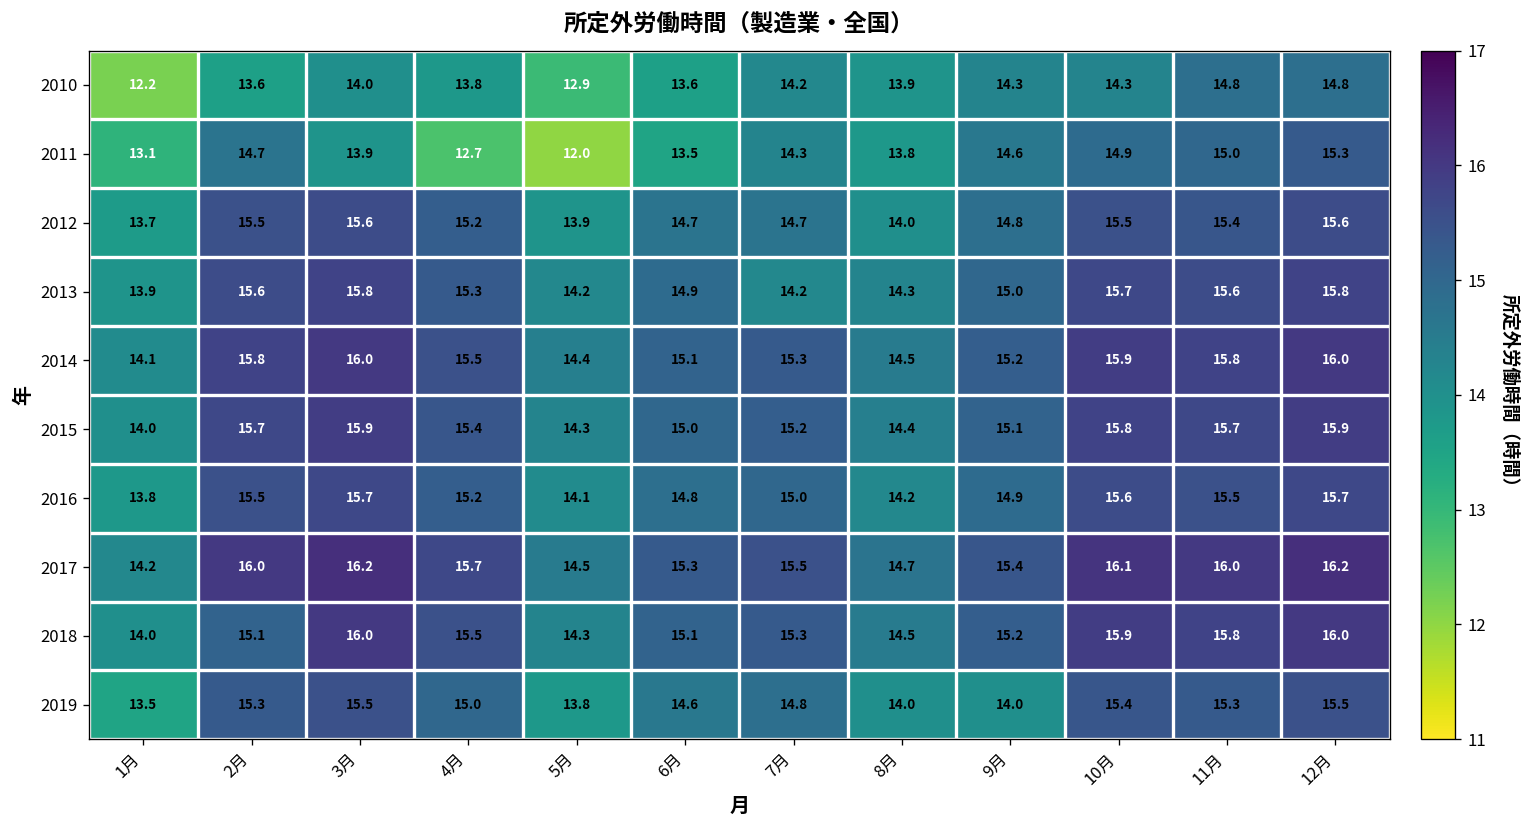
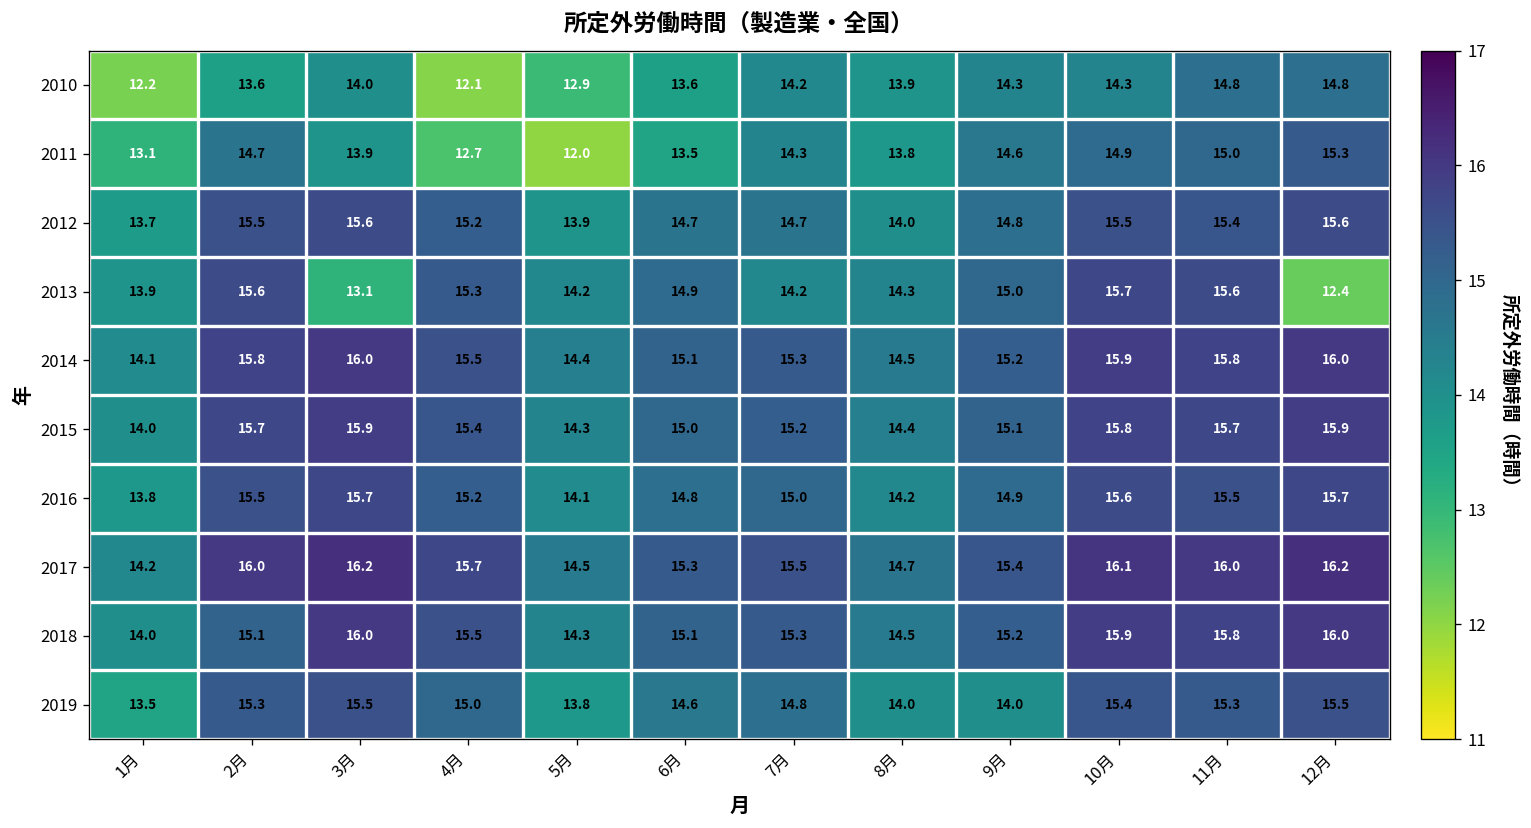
  {
    "2010": {
      "1月": 12.2,
      "2月": 13.6,
      "3月": 14.0,
-     "4月": 13.8,
+     "4月": 12.1,
      "5月": 12.9,
      "6月": 13.6,
      "7月": 14.2,
      "8月": 13.9,
      "9月": 14.3,
      "10月": 14.3,
      "11月": 14.8,
      "12月": 14.8
    },
    "2011": {
      "1月": 13.1,
      "2月": 14.7,
      "3月": 13.9,
      "4月": 12.7,
      "5月": 12.0,
      "6月": 13.5,
      "7月": 14.3,
      "8月": 13.8,
      "9月": 14.6,
      "10月": 14.9,
      "11月": 15.0,
      "12月": 15.3
    },
    "2012": {
      "1月": 13.7,
      "2月": 15.5,
      "3月": 15.6,
      "4月": 15.2,
      "5月": 13.9,
      "6月": 14.7,
      "7月": 14.7,
      "8月": 14.0,
      "9月": 14.8,
      "10月": 15.5,
      "11月": 15.4,
      "12月": 15.6
    },
    "2013": {
      "1月": 13.9,
      "2月": 15.6,
-     "3月": 15.8,
+     "3月": 13.1,
      "4月": 15.3,
      "5月": 14.2,
      "6月": 14.9,
      "7月": 14.2,
      "8月": 14.3,
      "9月": 15.0,
      "10月": 15.7,
      "11月": 15.6,
-     "12月": 15.8
+     "12月": 12.4
    },
    "2014": {
      "1月": 14.1,
      "2月": 15.8,
      "3月": 16.0,
      "4月": 15.5,
      "5月": 14.4,
      "6月": 15.1,
      "7月": 15.3,
      "8月": 14.5,
      "9月": 15.2,
      "10月": 15.9,
      "11月": 15.8,
      "12月": 16.0
    },
    "2015": {
      "1月": 14.0,
      "2月": 15.7,
      "3月": 15.9,
      "4月": 15.4,
      "5月": 14.3,
      "6月": 15.0,
      "7月": 15.2,
      "8月": 14.4,
      "9月": 15.1,
      "10月": 15.8,
      "11月": 15.7,
      "12月": 15.9
    },
    "2016": {
      "1月": 13.8,
      "2月": 15.5,
      "3月": 15.7,
      "4月": 15.2,
      "5月": 14.1,
      "6月": 14.8,
      "7月": 15.0,
      "8月": 14.2,
      "9月": 14.9,
      "10月": 15.6,
      "11月": 15.5,
      "12月": 15.7
    },
    "2017": {
      "1月": 14.2,
      "2月": 16.0,
      "3月": 16.2,
      "4月": 15.7,
      "5月": 14.5,
      "6月": 15.3,
      "7月": 15.5,
      "8月": 14.7,
      "9月": 15.4,
      "10月": 16.1,
      "11月": 16.0,
      "12月": 16.2
    },
    "2018": {
      "1月": 14.0,
      "2月": 15.1,
      "3月": 16.0,
      "4月": 15.5,
      "5月": 14.3,
      "6月": 15.1,
      "7月": 15.3,
      "8月": 14.5,
      "9月": 15.2,
      "10月": 15.9,
      "11月": 15.8,
      "12月": 16.0
    },
    "2019": {
      "1月": 13.5,
      "2月": 15.3,
      "3月": 15.5,
      "4月": 15.0,
      "5月": 13.8,
      "6月": 14.6,
      "7月": 14.8,
      "8月": 14.0,
      "9月": 14.0,
      "10月": 15.4,
      "11月": 15.3,
      "12月": 15.5
    }
  }
